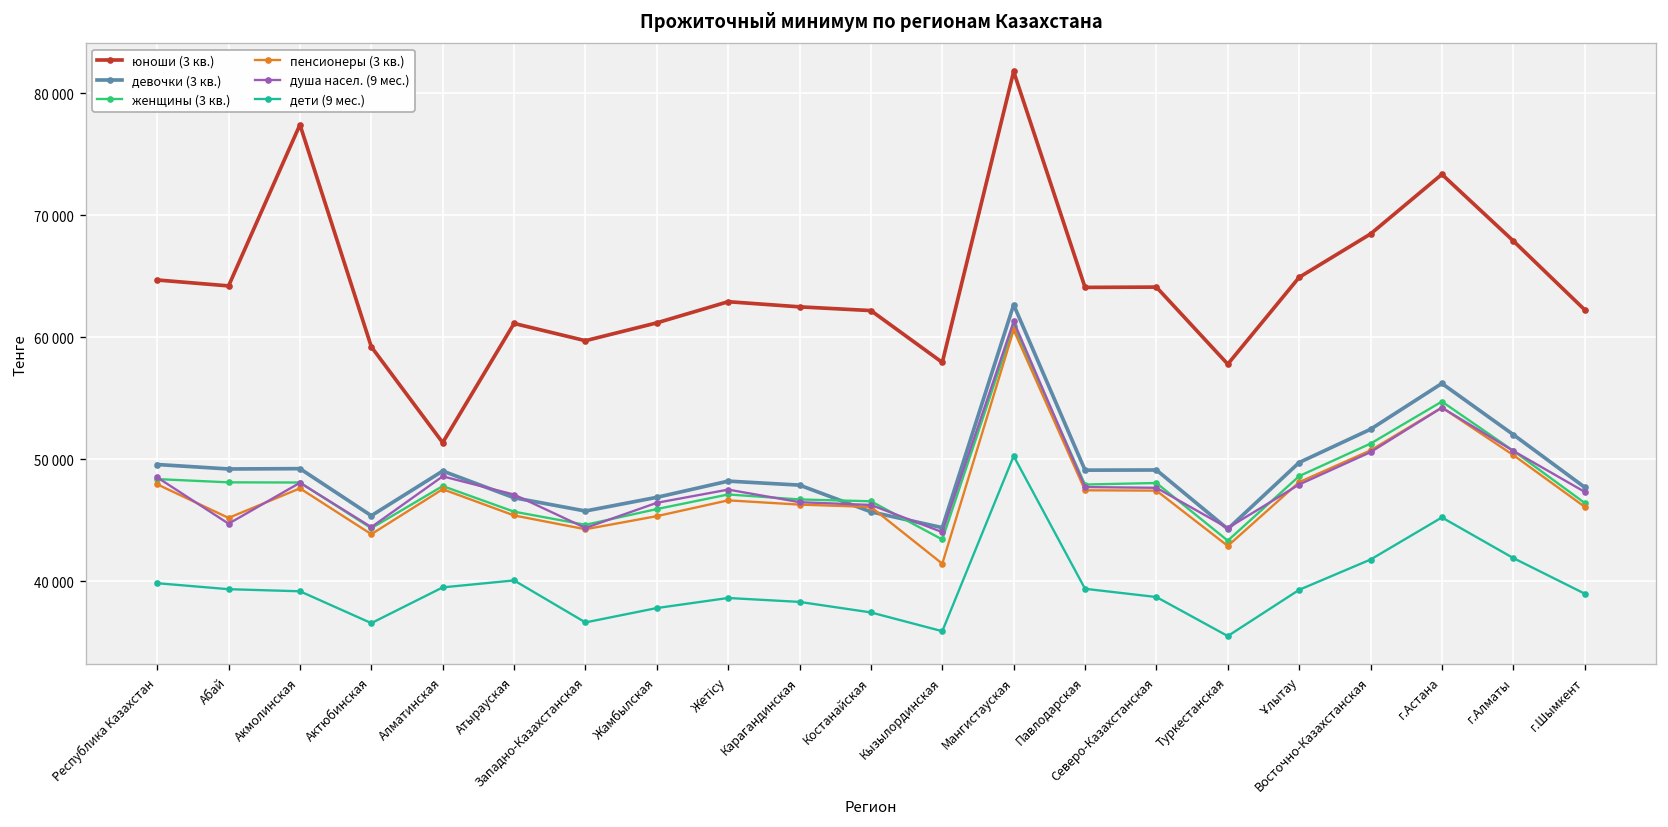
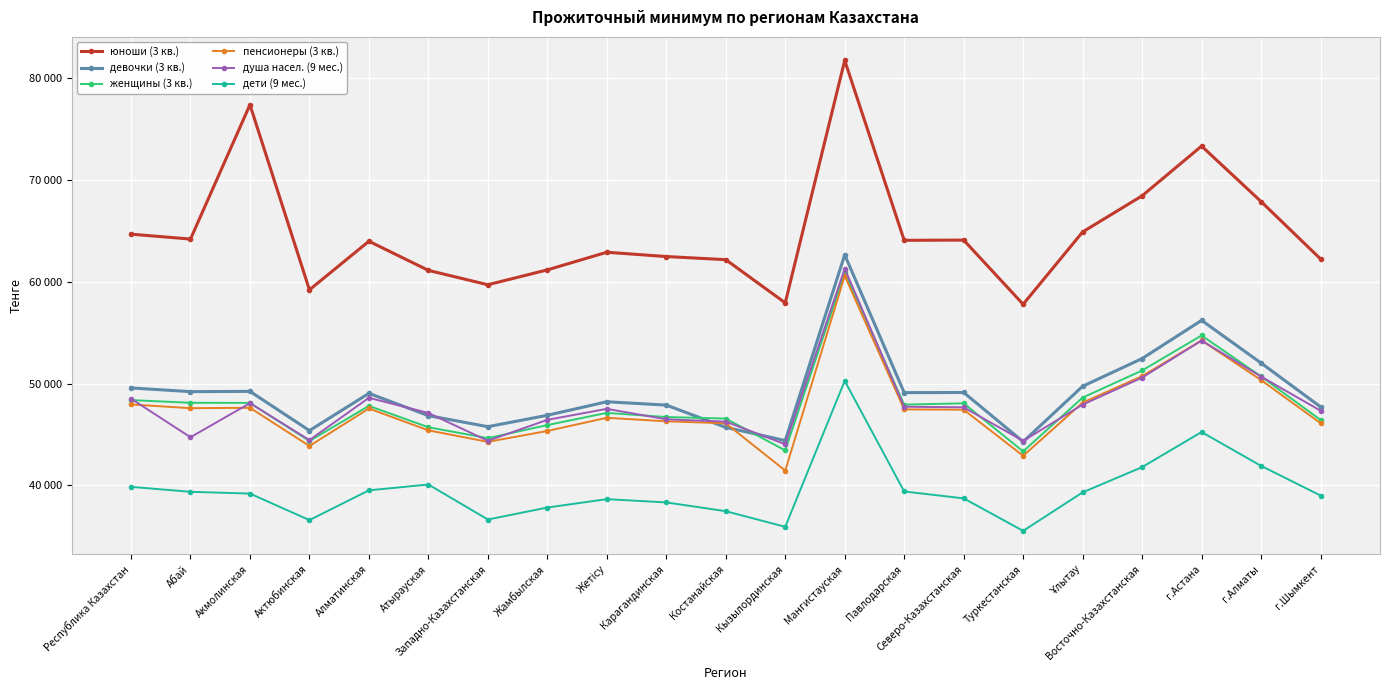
  {
    "юноши (3 кв.)": {
      "Республика Казахстан": 64700,
      "Абай": 64200,
      "Акмолинская": 77400,
      "Актюбинская": 59200,
-     "Алматинская": 51400,
+     "Алматинская": 64000,
      "Атырауская": 61100,
      "Западно-Казахстанская": 59700,
      "Жамбылская": 61200,
      "Жетісу": 62900,
      "Карагандинская": 62500,
      "Костанайская": 62200,
      "Кызылординская": 57900,
      "Мангистауская": 81800,
      "Павлодарская": 64100,
      "Северо-Казахстанская": 64100,
      "Туркестанская": 57800,
      "Ұлытау": 64900,
      "Восточно-Казахстанская": 68500,
      "г.Астана": 73300,
      "г.Алматы": 67900,
      "г.Шымкент": 62200
    },
    "девочки (3 кв.)": {
      "Республика Казахстан": 49600,
      "Абай": 49200,
      "Акмолинская": 49200,
      "Актюбинская": 45400,
      "Алматинская": 49000,
      "Атырауская": 46800,
      "Западно-Казахстанская": 45800,
      "Жамбылская": 46900,
      "Жетісу": 48200,
      "Карагандинская": 47900,
      "Костанайская": 45700,
      "Кызылординская": 44400,
      "Мангистауская": 62700,
      "Павлодарская": 49100,
      "Северо-Казахстанская": 49100,
      "Ұлытау": 49700,
      "Восточно-Казахстанская": 52500,
      "г.Астана": 56200,
      "г.Алматы": 52000,
      "г.Шымкент": 47700
    },
    "пенсионеры (3 кв.)": {
      "Республика Казахстан": 47900,
-     "Абай": 45200,
+     "Абай": 47600,
      "Акмолинская": 47600,
      "Актюбинская": 43900,
      "Алматинская": 47500,
      "Атырауская": 45400,
      "Жамбылская": 45300,
      "Жетісу": 46600,
      "Кызылординская": 41400,
      "Мангистауская": 60600,
      "Павлодарская": 47500,
      "Туркестанская": 42900,
      "г.Алматы": 50300,
      "г.Шымкент": 46100
    },
    "душа насел. (9 мес.)": {
      "Абай": 44700,
      "Алматинская": 48600,
      "Атырауская": 47100,
      "Жамбылская": 46400,
      "Жетісу": 47500,
      "Кызылординская": 44000,
      "Мангистауская": 61300,
      "г.Шымкент": 47300
    }
  }
